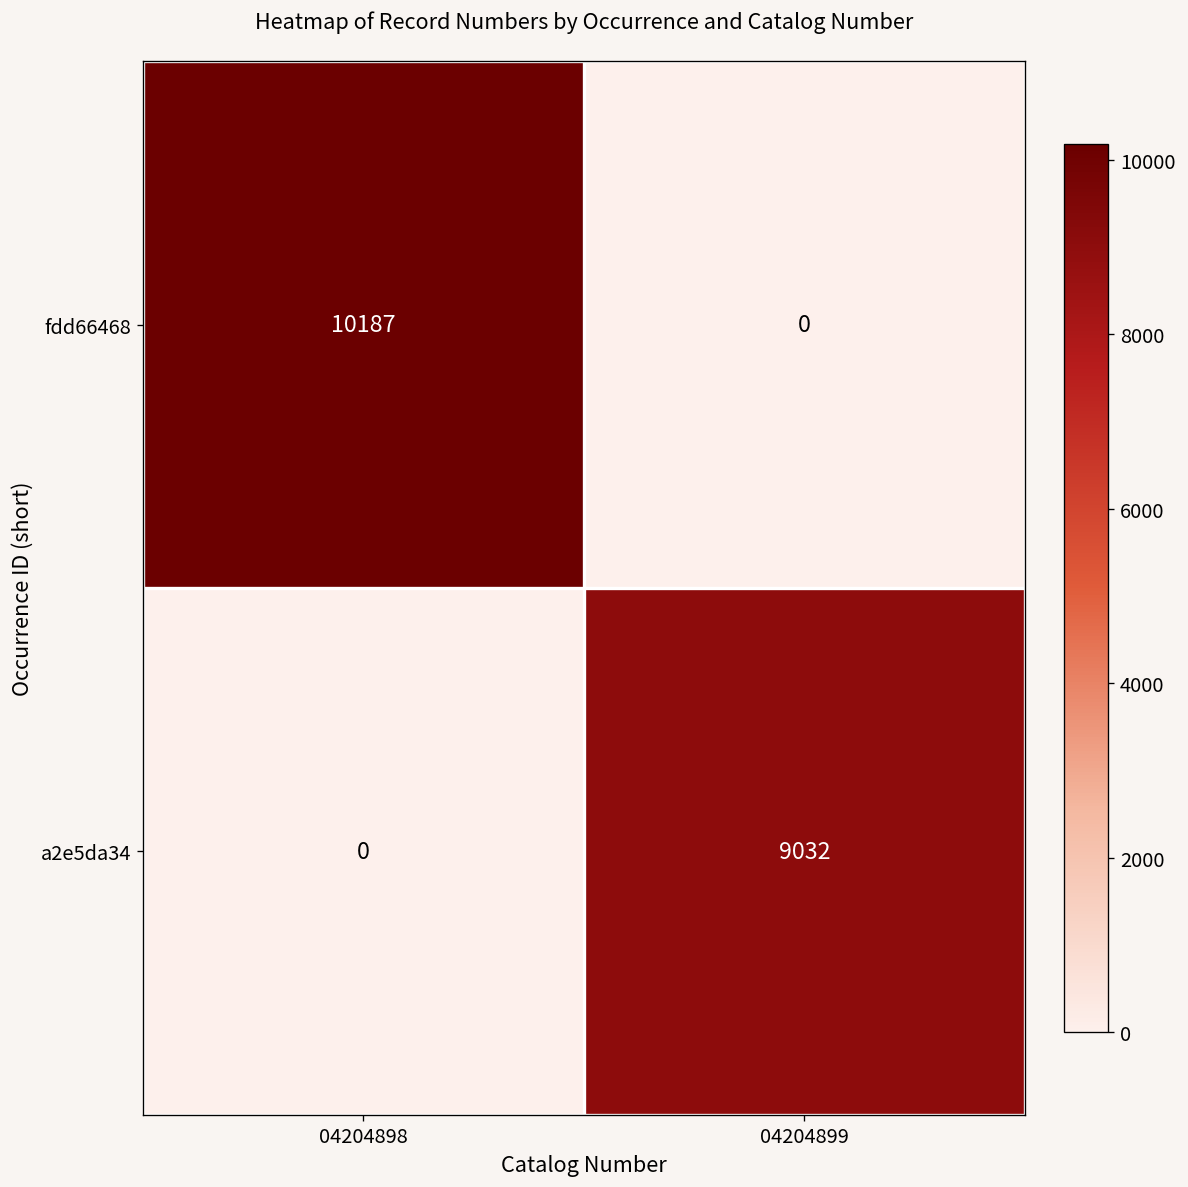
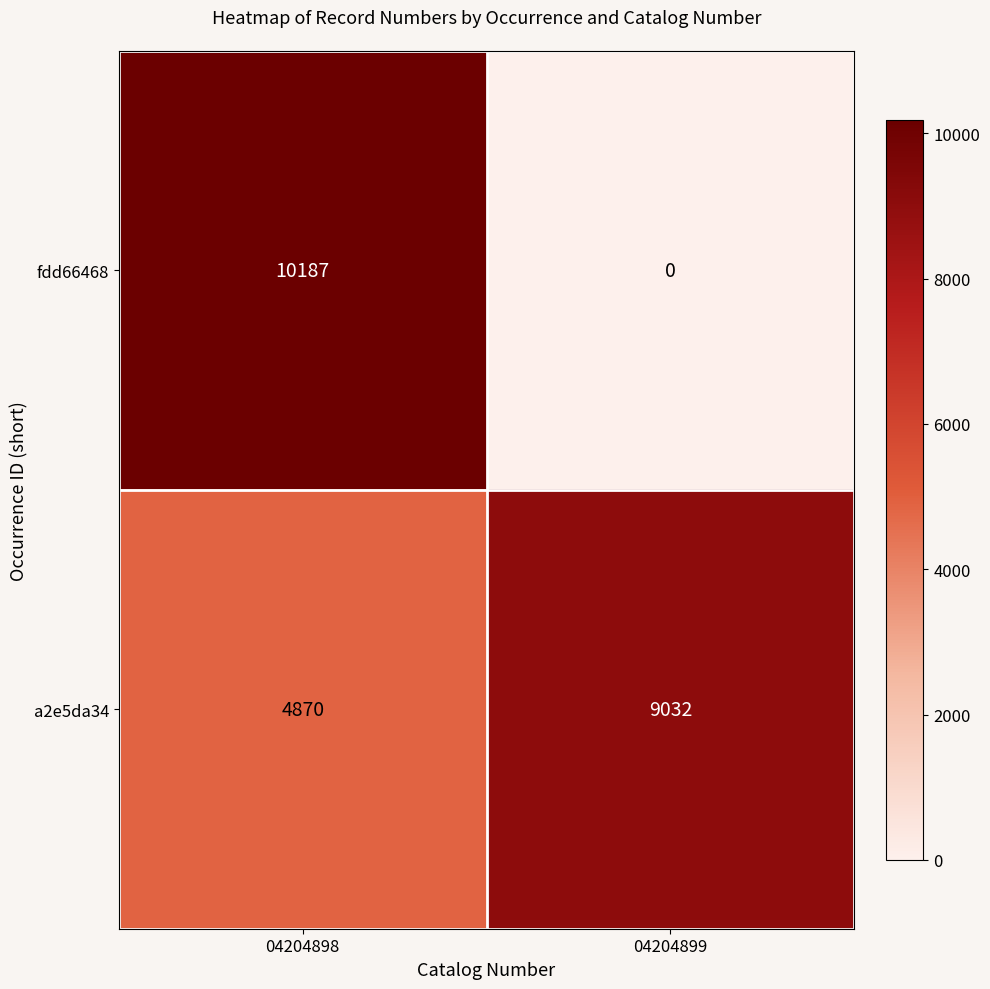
  {
    "fdd66468": {
      "04204898": 10187,
      "04204899": 0
    },
    "a2e5da34": {
-     "04204898": 0,
+     "04204898": 4870,
      "04204899": 9032
    }
  }
